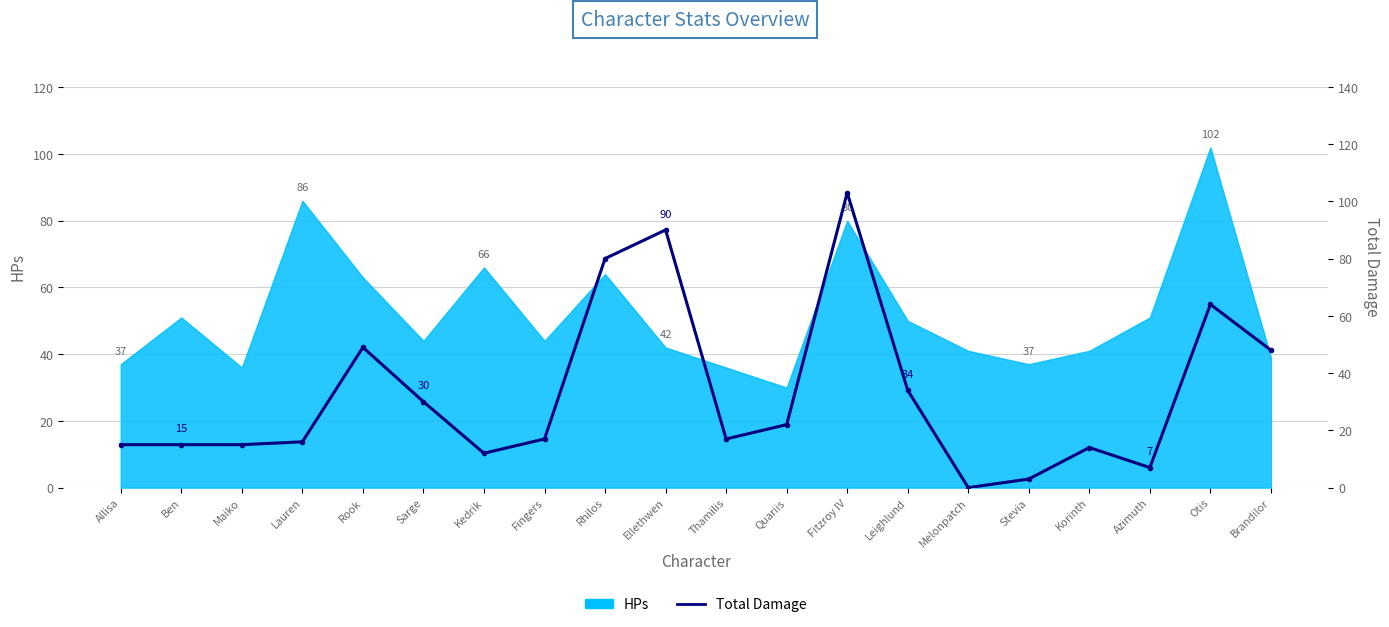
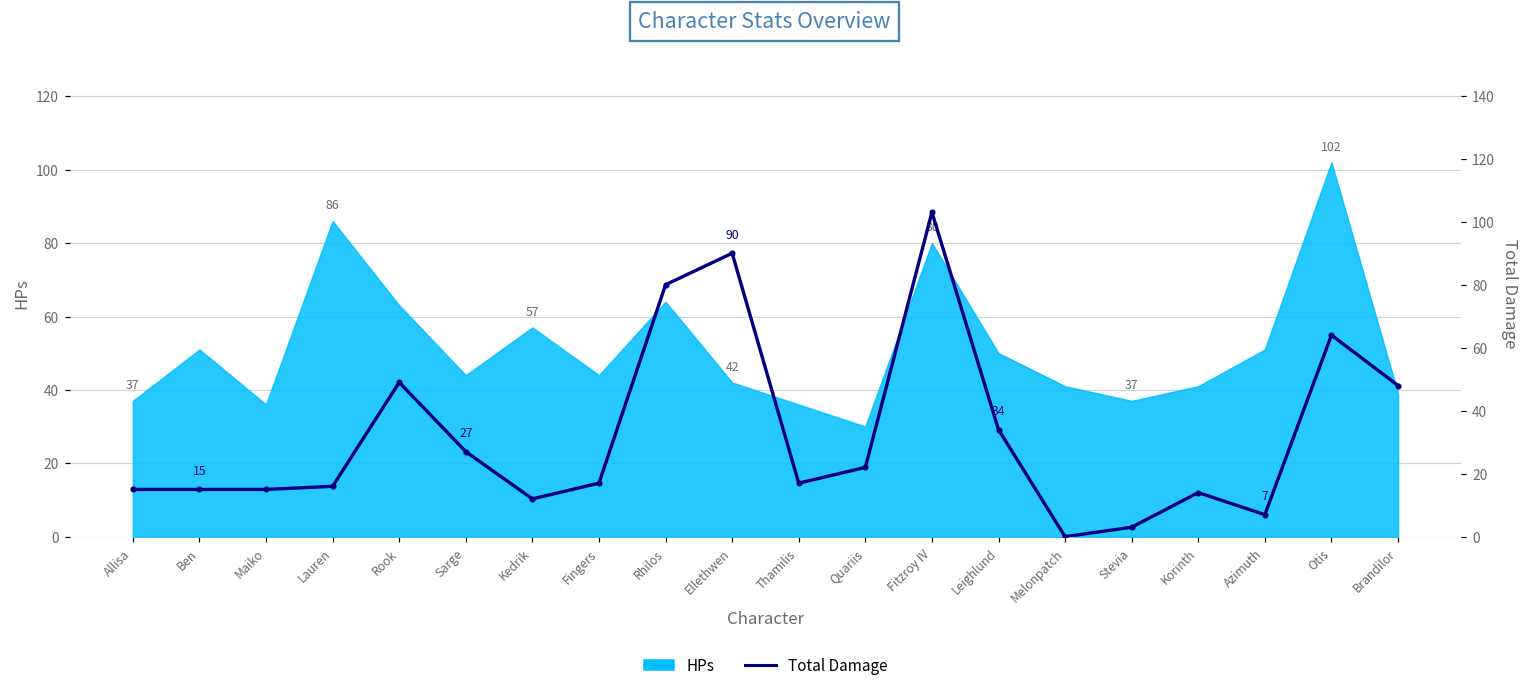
  {
    "HPs": {
      "Allisa": 37,
      "Lauren": 86,
-     "Kedrik": 66,
+     "Kedrik": 57,
      "Ellethwen": 42,
      "Fitzroy IV": 80,
      "Stevia": 37,
      "Otis": 102
    },
    "Total Damage": {
      "Ben": 15,
-     "Sarge": 30,
+     "Sarge": 27,
      "Ellethwen": 90,
      "Leighlund": 34,
      "Azimuth": 7
    }
  }
